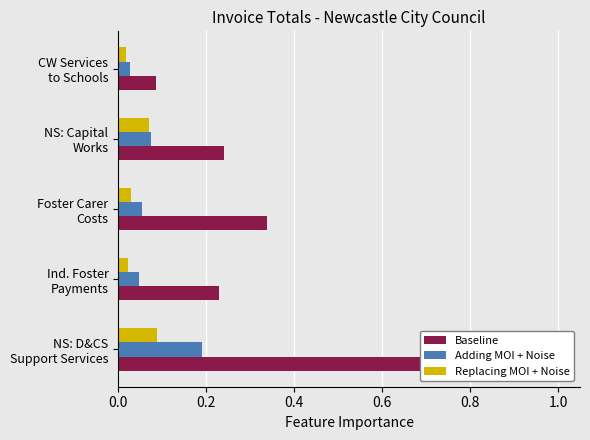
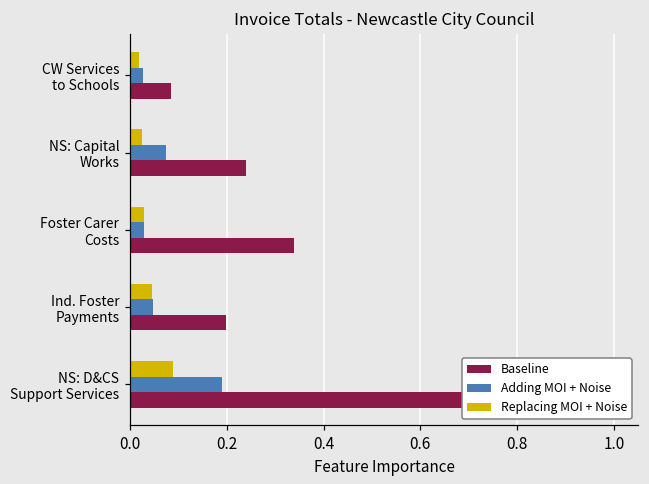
  {
    "Baseline": {
      "CW Services to Schools": 0.08,
      "NS: Capital Works": 0.24,
      "Foster Carer Costs": 0.34,
-     "Ind. Foster Payments": 0.23
+     "Ind. Foster Payments": 0.20
    },
    "Adding MOI + Noise": {
      "CW Services to Schools": 0.03,
      "NS: Capital Works": 0.07,
-     "Foster Carer Costs": 0.05,
+     "Foster Carer Costs": 0.03,
      "Ind. Foster Payments": 0.05,
      "NS: D&CS Support Services": 0.19
    },
    "Replacing MOI + Noise": {
      "CW Services to Schools": 0.02,
-     "NS: Capital Works": 0.07,
+     "NS: Capital Works": 0.03,
      "Foster Carer Costs": 0.03,
-     "Ind. Foster Payments": 0.02,
+     "Ind. Foster Payments": 0.05,
      "NS: D&CS Support Services": 0.09
    }
  }
